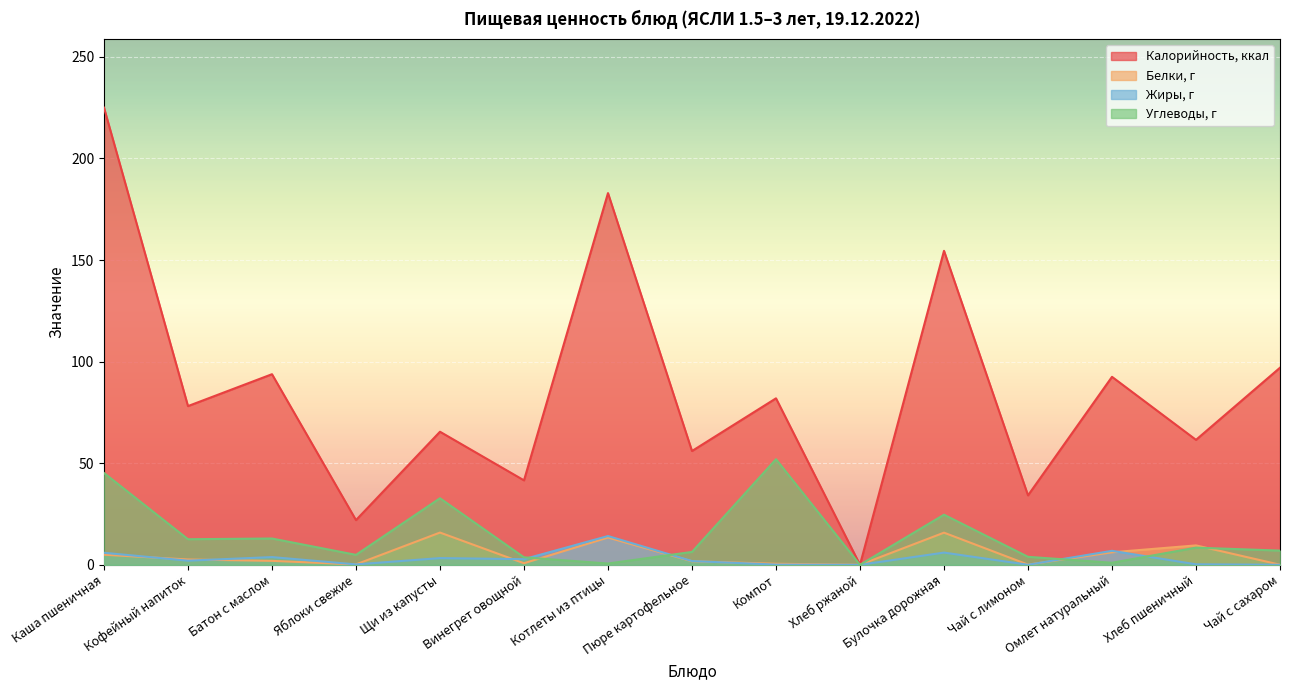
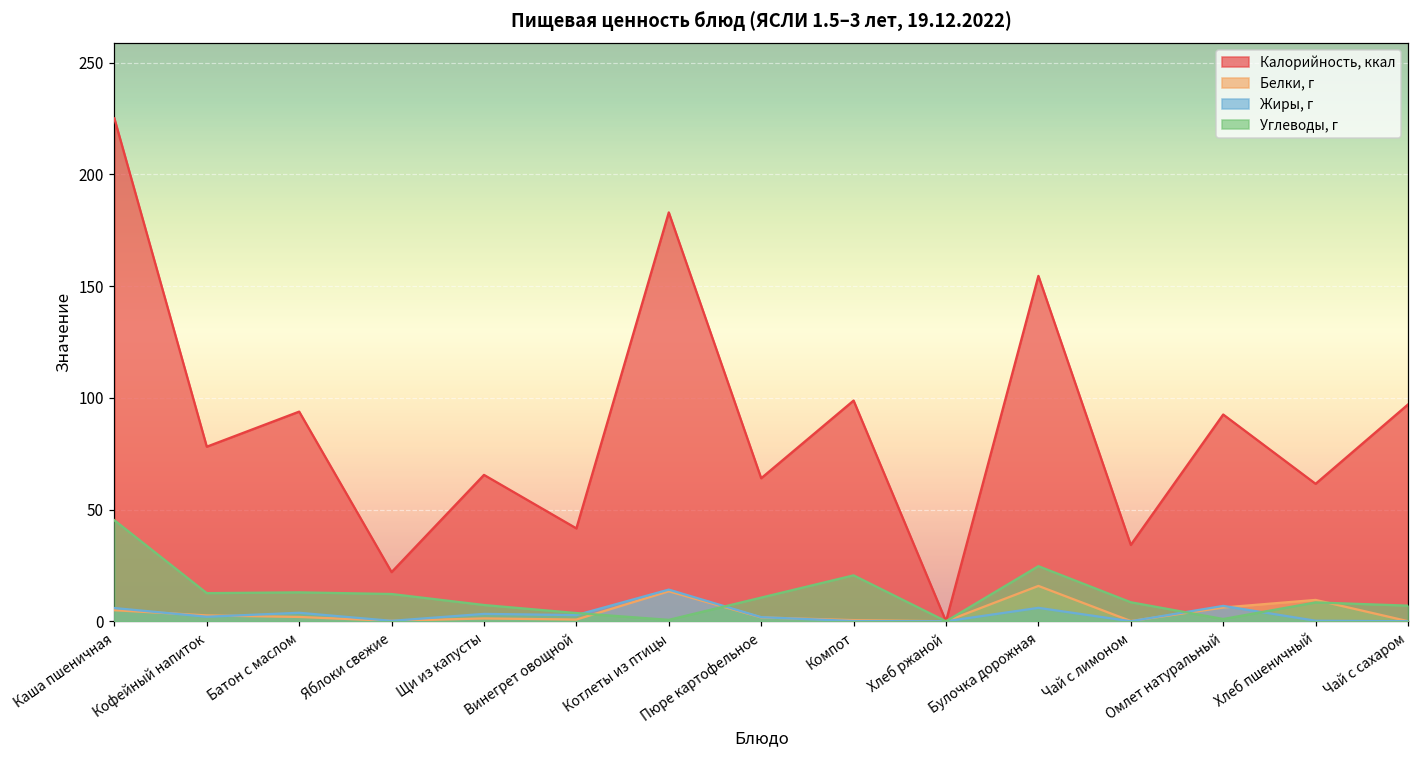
  {
    "Калорийность, ккал": {
      "Каша пшеничная": 225,
      "Кофейный напиток": 78,
      "Батон с маслом": 94,
      "Яблоки свежие": 22,
      "Щи из капусты": 65,
      "Винегрет овощной": 42,
      "Котлеты из птицы": 183,
-     "Пюре картофельное": 56,
-     "Компот": 82,
+     "Пюре картофельное": 64,
+     "Компот": 99,
      "Булочка дорожная": 155,
      "Чай с лимоном": 34,
      "Омлет натуральный": 93,
      "Хлеб пшеничный": 62,
      "Чай с сахаром": 97
    },
    "Белки, г": {
      "Батон с маслом": 2,
-     "Щи из капусты": 16,
+     "Щи из капусты": 1,
      "Винегрет овощной": 1,
      "Булочка дорожная": 16
    },
    "Жиры, г": {
      "Батон с маслом": 4,
      "Щи из капусты": 3,
      "Булочка дорожная": 6,
      "Хлеб пшеничный": 0
    },
    "Углеводы, г": {
      "Каша пшеничная": 45,
      "Кофейный напиток": 13,
      "Батон с маслом": 13,
-     "Яблоки свежие": 5,
-     "Щи из капусты": 33,
+     "Яблоки свежие": 12,
+     "Щи из капусты": 7,
      "Котлеты из птицы": 1,
-     "Пюре картофельное": 6,
-     "Компот": 52,
+     "Пюре картофельное": 11,
+     "Компот": 21,
      "Булочка дорожная": 25,
-     "Чай с лимоном": 4,
+     "Чай с лимоном": 9,
      "Омлет натуральный": 1,
      "Чай с сахаром": 7
    }
  }
